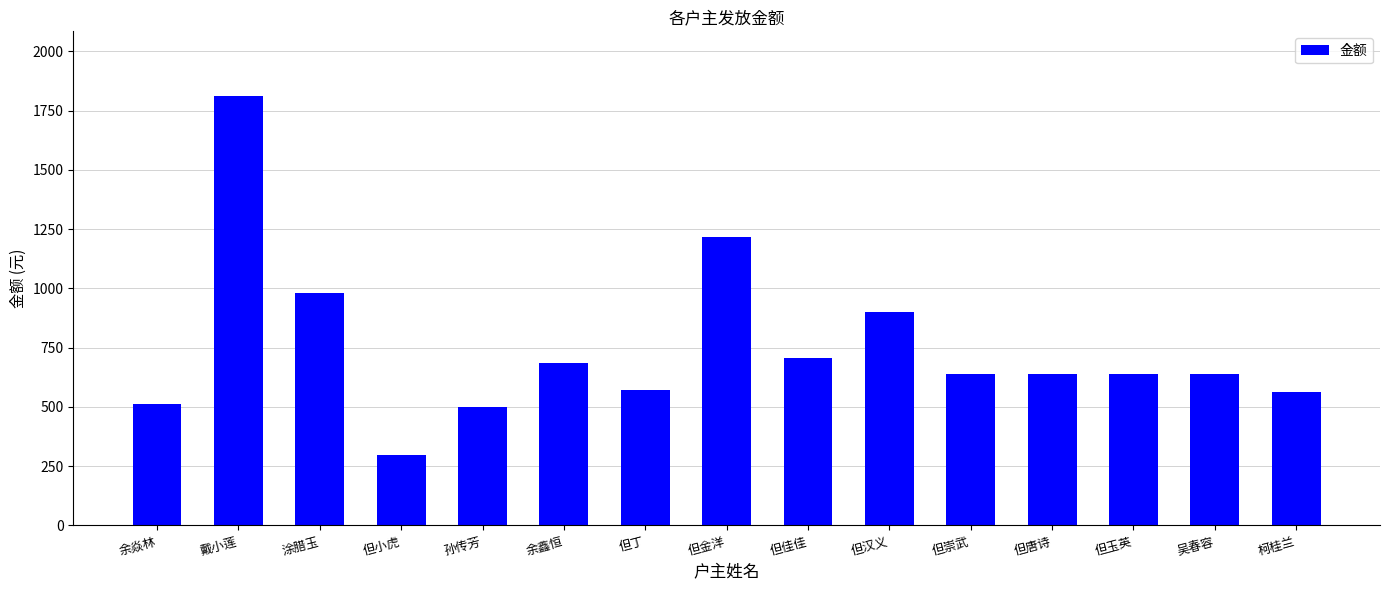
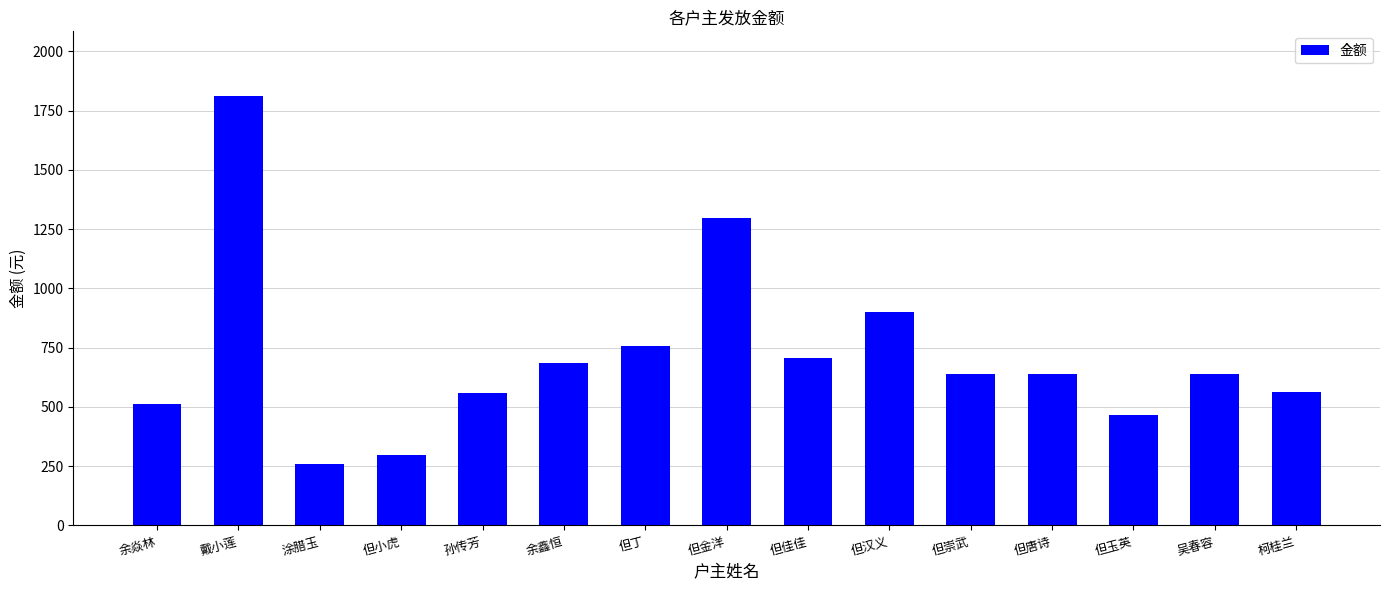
  {
    "余焱林": 510,
    "戴小莲": 1810,
-   "涂腊玉": 980,
+   "涂腊玉": 260,
    "但小虎": 300,
-   "孙传芳": 500,
+   "孙传芳": 560,
    "余鑫恒": 680,
-   "但丁": 570,
-   "但金洋": 1220,
+   "但丁": 760,
+   "但金洋": 1300,
    "但佳佳": 710,
    "但汉义": 900,
    "但崇武": 640,
    "但唐诗": 640,
-   "但玉英": 640,
+   "但玉英": 470,
    "吴春容": 640,
    "柯桂兰": 560
  }
